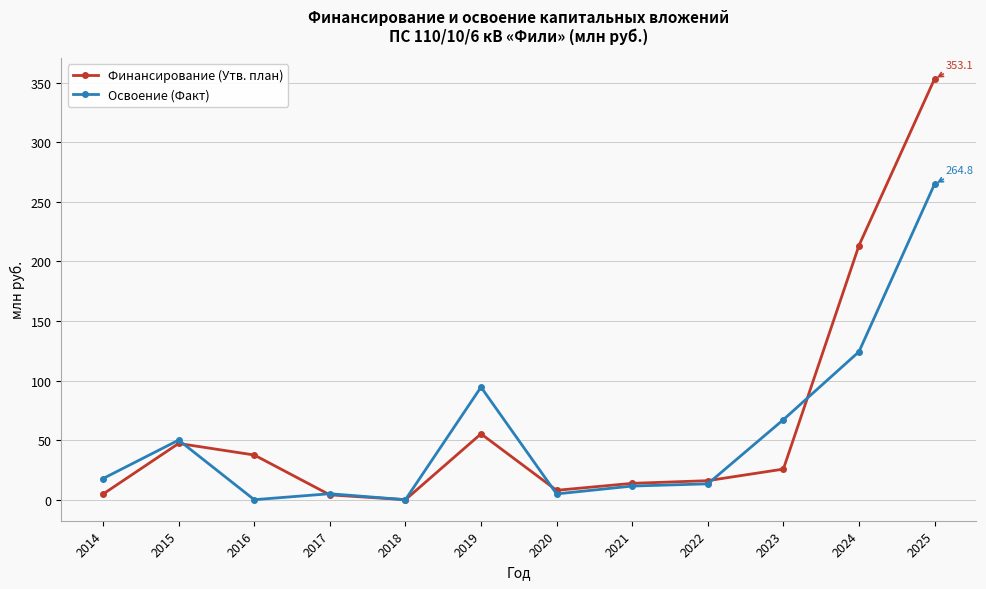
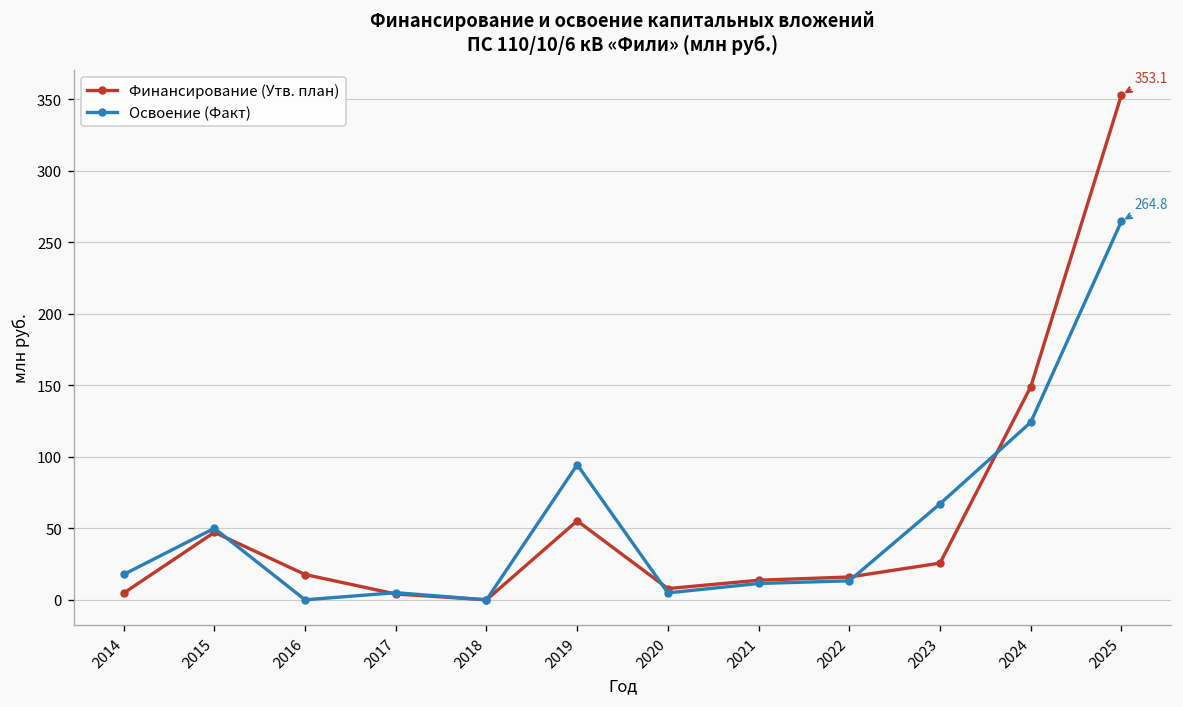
  {
    "Финансирование (Утв. план)": {
      "2014": 5,
      "2015": 47,
-     "2016": 38,
+     "2016": 18,
      "2019": 55,
      "2020": 8,
      "2021": 14,
      "2022": 16,
      "2023": 26,
-     "2024": 213
+     "2024": 149
    },
    "Освоение (Факт)": {
      "2025": 264.8
    }
  }
